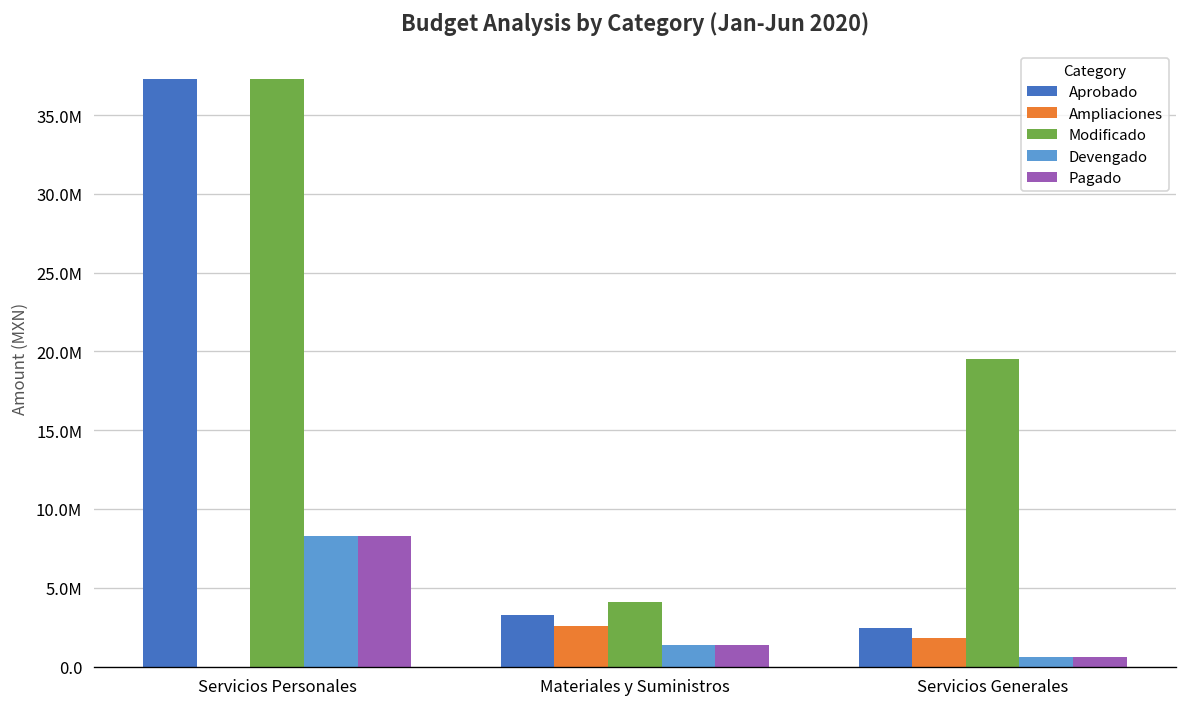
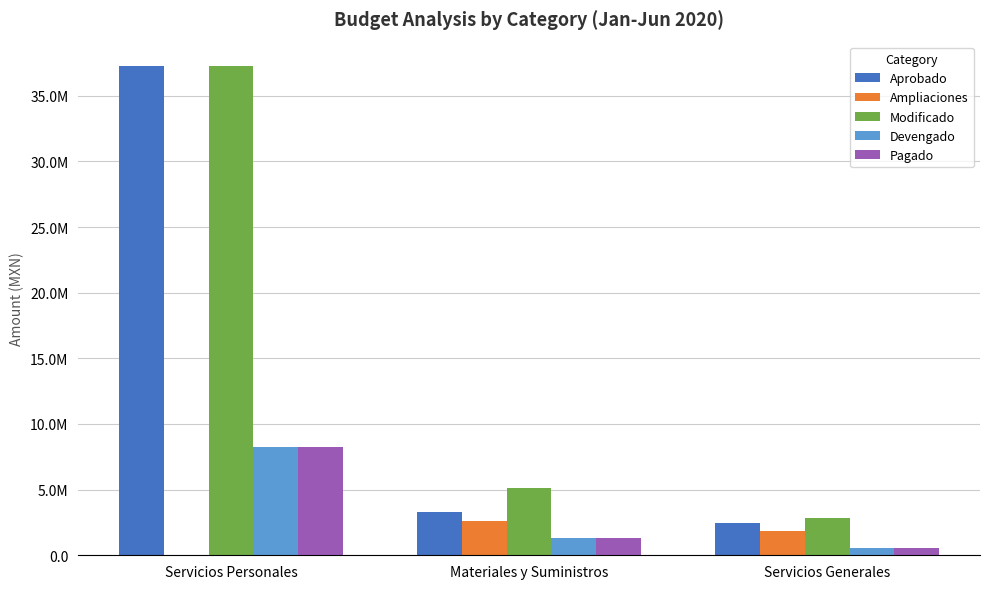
  {
    "Ampliaciones": {
      "Servicios Personales": 0,
      "Materiales y Suministros": 2600000,
      "Servicios Generales": 1800000
    },
    "Modificado": {
      "Servicios Personales": 37300000,
-     "Materiales y Suministros": 4100000,
-     "Servicios Generales": 19500000
+     "Materiales y Suministros": 5100000,
+     "Servicios Generales": 2800000
    },
    "Pagado": {
      "Servicios Personales": 8300000,
      "Materiales y Suministros": 1300000,
      "Servicios Generales": 600000
    }
  }
